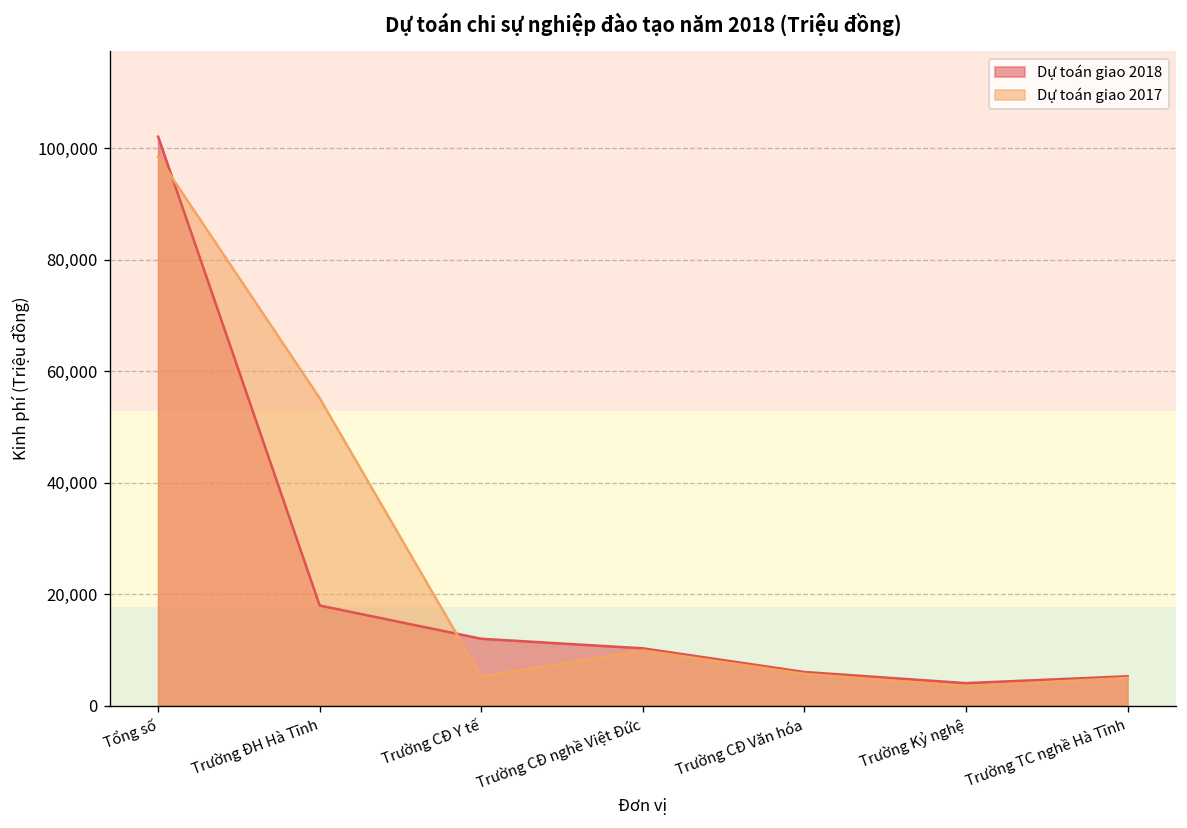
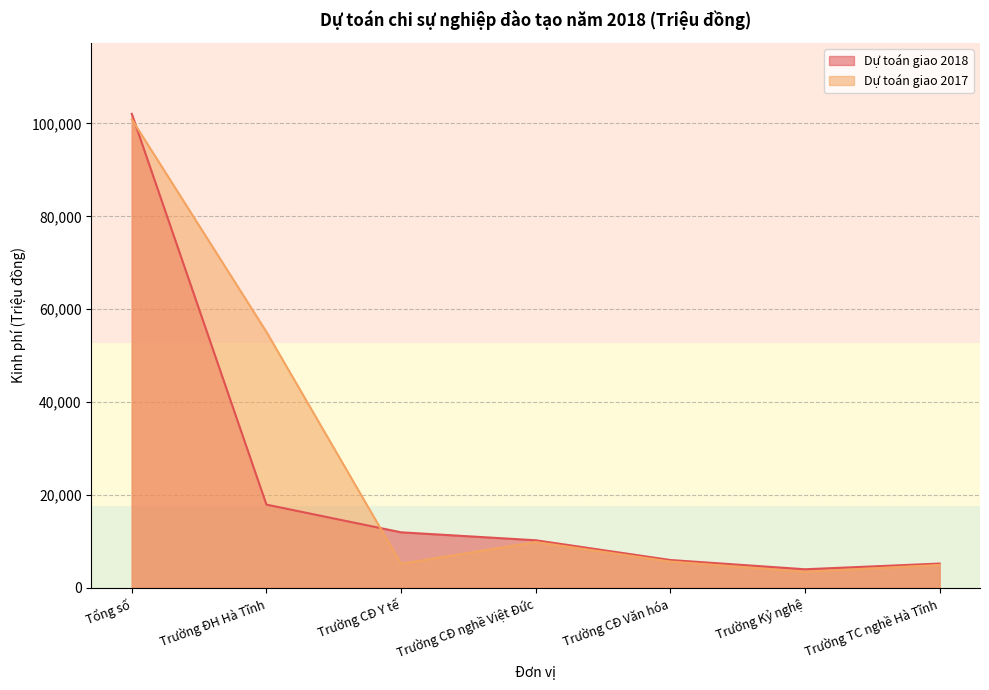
  {
    "Dự toán giao 2018": {
      "Tổng số": "102,000",
      "Trường ĐH Hà Tĩnh": "18,000",
      "Trường CĐ Y tế": "12,000"
    },
    "Dự toán giao 2017": {
-     "Tổng số": "98,000",
+     "Tổng số": "101,000",
      "Trường ĐH Hà Tĩnh": "55,000",
      "Trường CĐ Y tế": "5,000"
    }
  }
